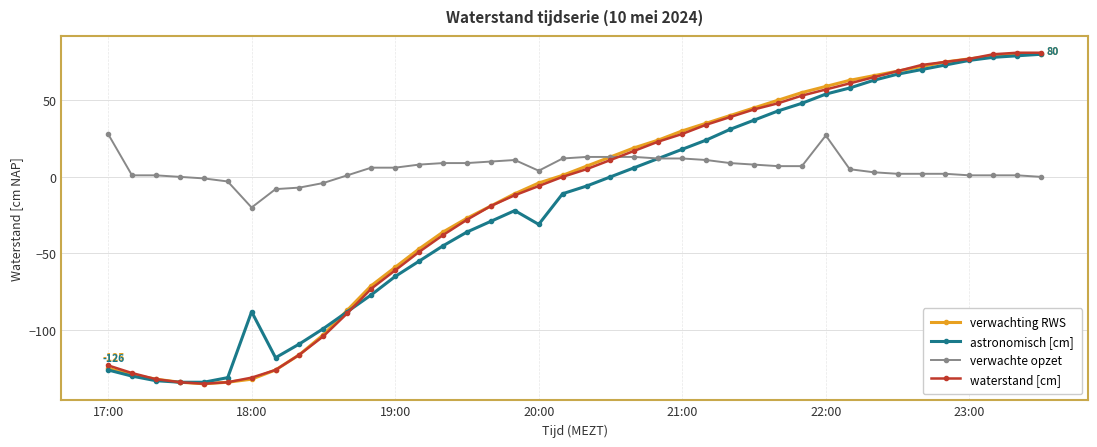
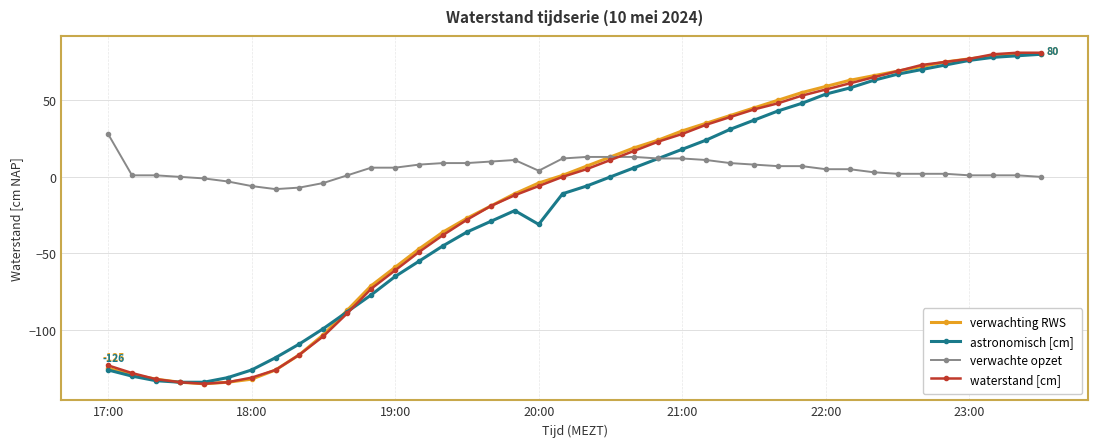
  {
    "verwachting RWS": {
      "19:00": -59,
      "20:00": -4,
      "21:00": 30,
      "22:00": 59
    },
    "astronomisch [cm]": {
-     "18:00": -88,
+     "18:00": -126,
      "19:00": -65,
      "20:00": -31,
      "21:00": 18,
      "22:00": 54
    },
    "verwachte opzet": {
      "17:00": 28,
-     "18:00": -20,
+     "18:00": -6,
      "19:00": 6,
      "20:00": 4,
      "21:00": 12,
-     "22:00": 27,
+     "22:00": 5,
      "23:00": 1
    },
    "waterstand [cm]": {
      "19:00": -61,
      "20:00": -6,
      "21:00": 28,
      "22:00": 57
    }
  }
